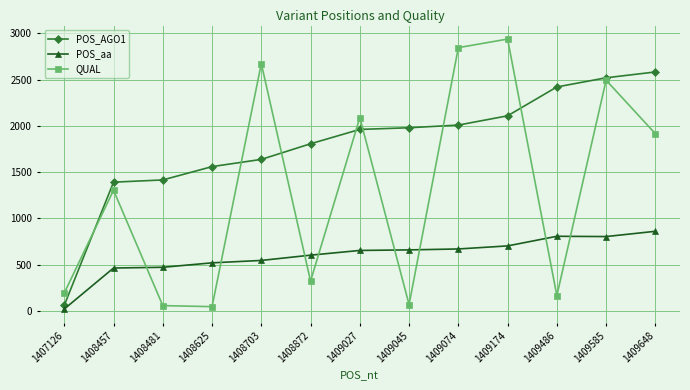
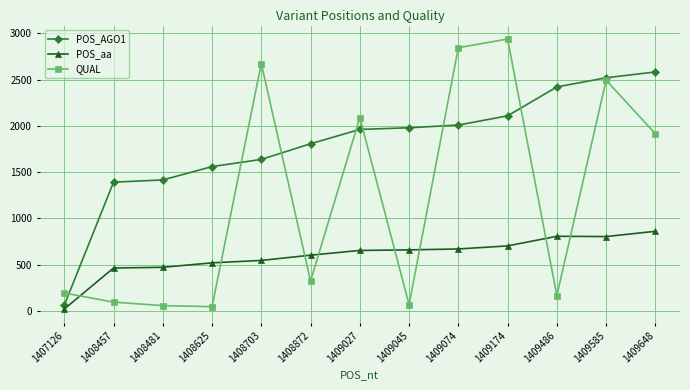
  {
    "QUAL": {
      "1407126": 200,
-     "1408457": 1300,
+     "1408457": 100,
      "1408481": 100,
      "1408625": 0,
      "1408703": 2700,
      "1408872": 300,
      "1409027": 2100,
      "1409045": 100,
      "1409074": 2800,
      "1409174": 2900,
      "1409486": 200,
      "1409648": 1900
    }
  }
